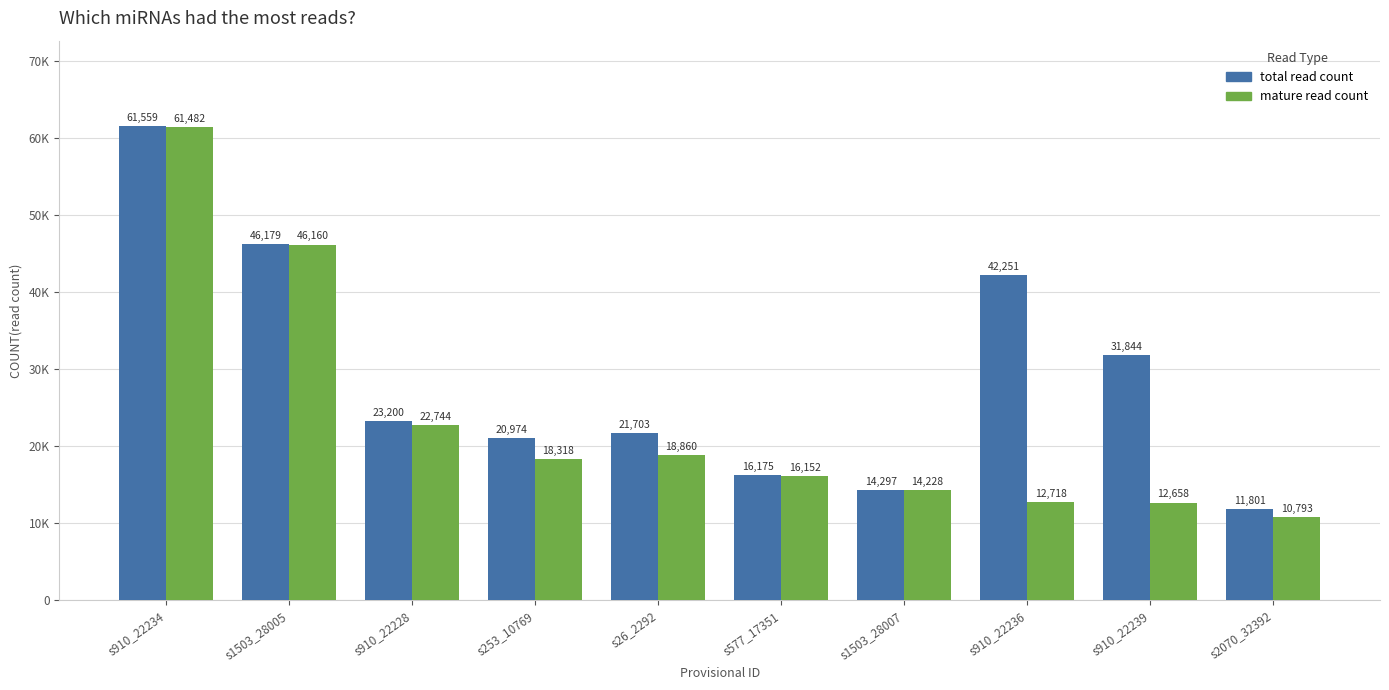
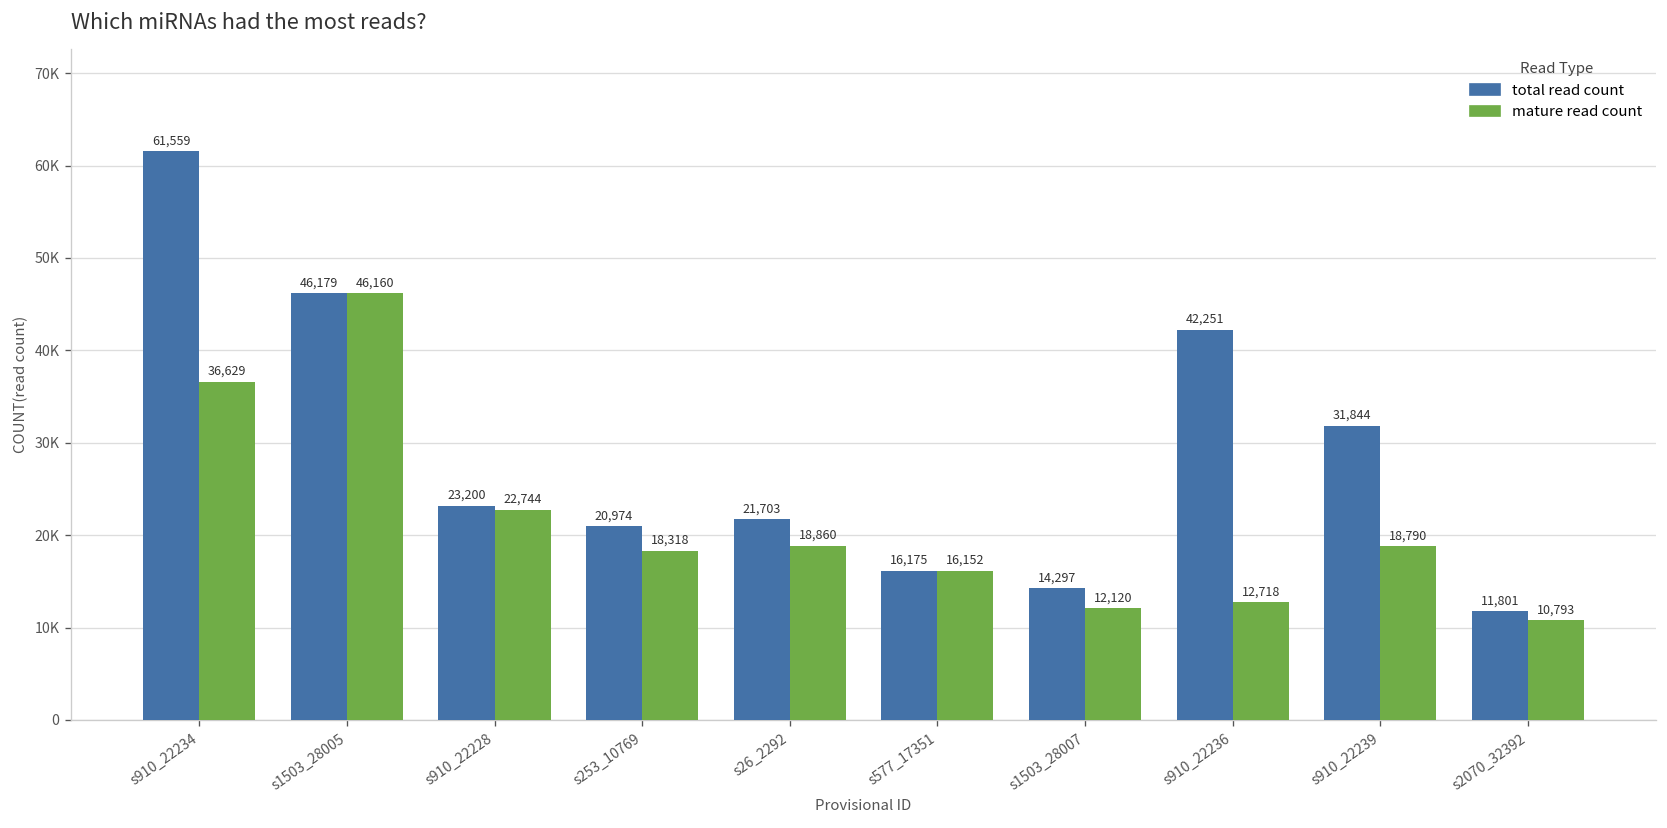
  {
    "total read count": {
      "s910_22234": "61,559",
      "s1503_28005": "46,179",
      "s910_22228": "23,200",
      "s253_10769": "20,974",
      "s26_2292": "21,703",
      "s577_17351": "16,175",
      "s1503_28007": "14,297",
      "s910_22236": "42,251",
      "s910_22239": "31,844",
      "s2070_32392": "11,801"
    },
    "mature read count": {
-     "s910_22234": "61,482",
+     "s910_22234": "36,629",
      "s1503_28005": "46,160",
      "s910_22228": "22,744",
      "s253_10769": "18,318",
      "s26_2292": "18,860",
      "s577_17351": "16,152",
-     "s1503_28007": "14,228",
+     "s1503_28007": "12,120",
      "s910_22236": "12,718",
-     "s910_22239": "12,658",
+     "s910_22239": "18,790",
      "s2070_32392": "10,793"
    }
  }
